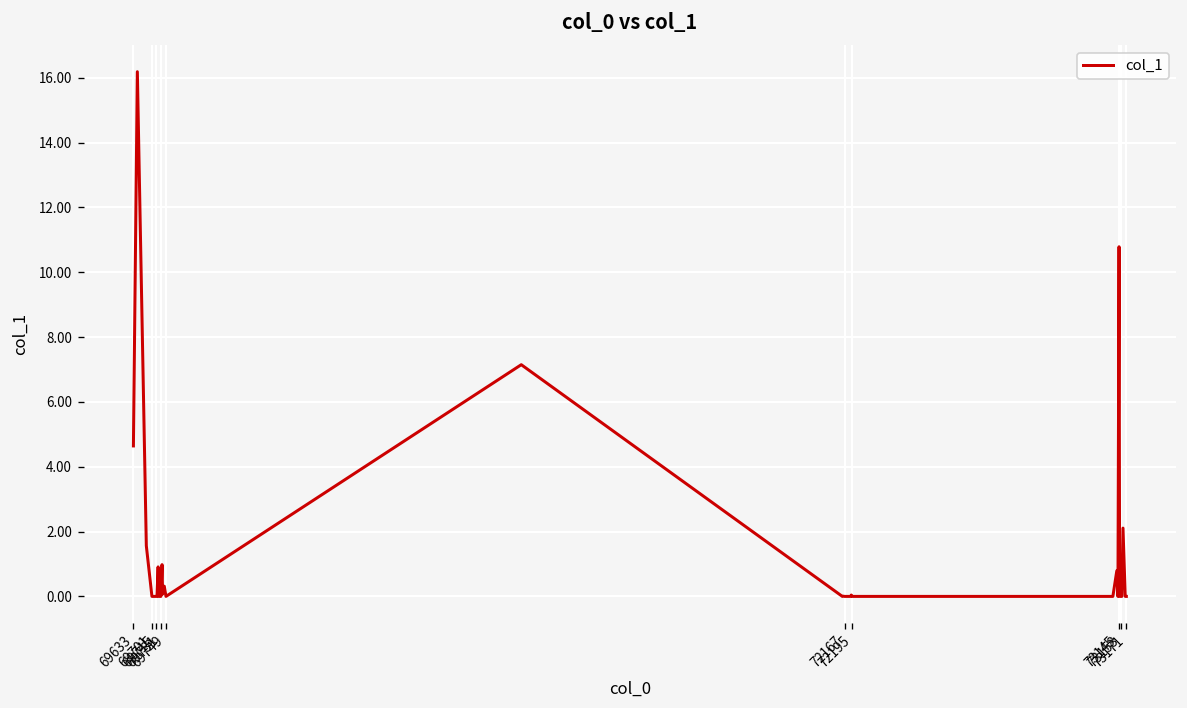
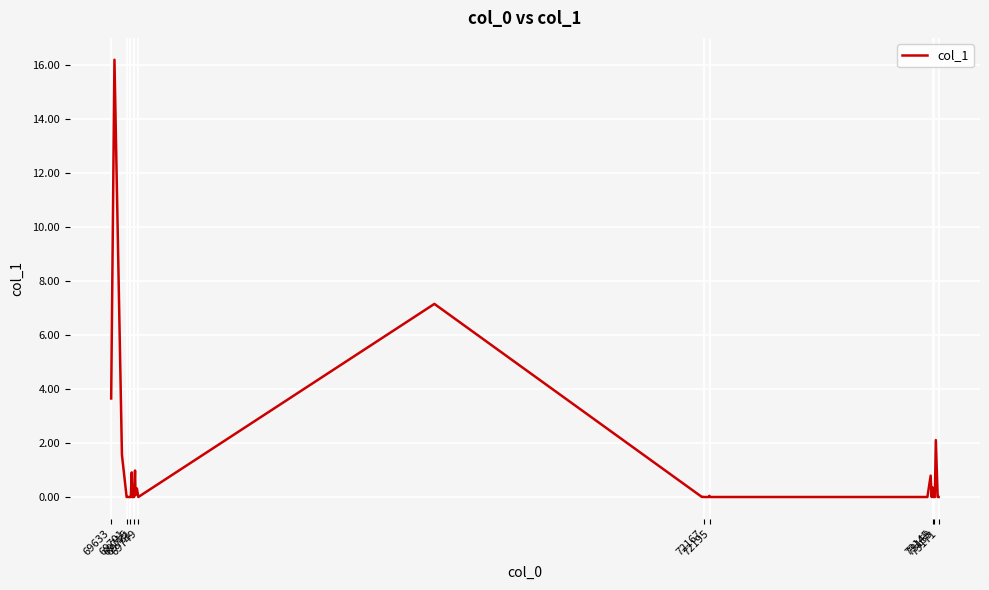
  {
-   "69633": 4.6,
+   "69633": 3.6,
    "69701": 0.0,
    "69715": 0.0,
    "69731": 0.0,
    "69749": 0.0,
    "72167": 0.0,
    "72195": 0.0,
-   "73145": 10.8,
+   "73145": 0.4,
    "73153": 0.0,
    "73171": 0.0
  }
